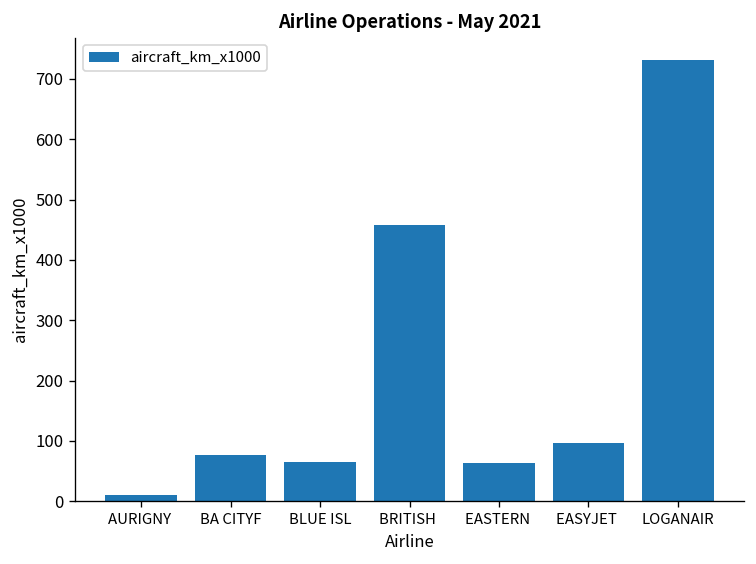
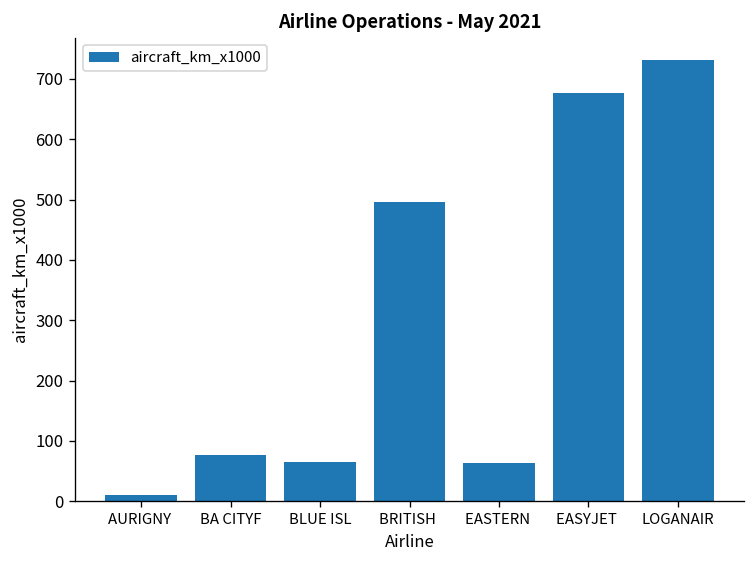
  {
    "AURIGNY": 10,
    "BA CITYF": 80,
    "BLUE ISL": 70,
-   "BRITISH": 460,
+   "BRITISH": 500,
    "EASTERN": 60,
-   "EASYJET": 100,
+   "EASYJET": 680,
    "LOGANAIR": 730
  }
